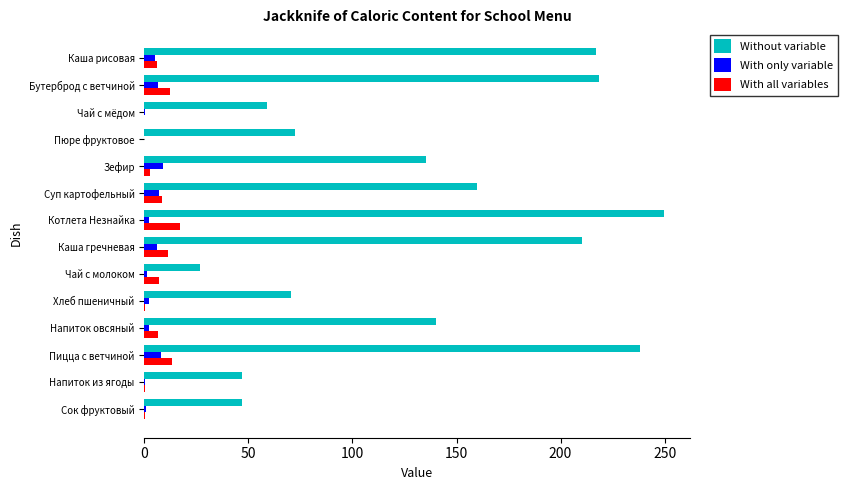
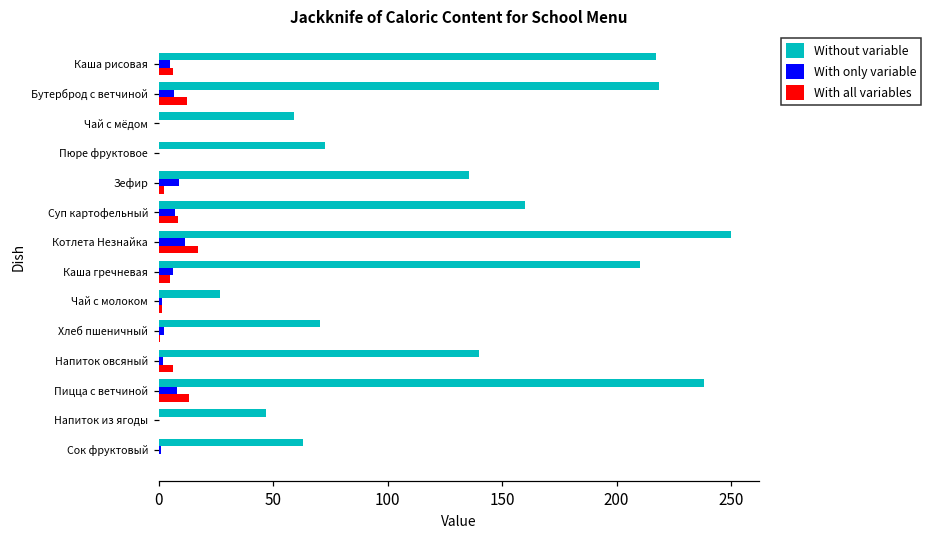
  {
    "Without variable": {
      "Каша рисовая": 217,
      "Бутерброд с ветчиной": 219,
      "Чай с мёдом": 59,
      "Пюре фруктовое": 73,
      "Зефир": 135,
      "Суп картофельный": 160,
      "Котлета Незнайка": 250,
      "Каша гречневая": 210,
      "Чай с молоком": 27,
      "Хлеб пшеничный": 70,
      "Напиток овсяный": 140,
      "Пицца с ветчиной": 238,
      "Напиток из ягоды": 47,
-     "Сок фруктовый": 47
+     "Сок фруктовый": 63
    },
    "With only variable": {
      "Каша рисовая": 5,
      "Бутерброд с ветчиной": 7,
      "Пюре фруктовое": 0,
      "Зефир": 9,
      "Суп картофельный": 7,
-     "Котлета Незнайка": 2,
+     "Котлета Незнайка": 11,
      "Каша гречневая": 6,
      "Чай с молоком": 1,
      "Хлеб пшеничный": 2,
      "Напиток овсяный": 2,
      "Пицца с ветчиной": 8
    },
    "With all variables": {
      "Каша рисовая": 6,
      "Бутерброд с ветчиной": 12,
      "Чай с мёдом": 0,
      "Пюре фруктовое": 0,
      "Зефир": 2,
      "Суп картофельный": 8,
      "Котлета Незнайка": 17,
-     "Каша гречневая": 11,
-     "Чай с молоком": 7,
+     "Каша гречневая": 5,
+     "Чай с молоком": 1,
      "Напиток овсяный": 6,
      "Пицца с ветчиной": 13
    }
  }
